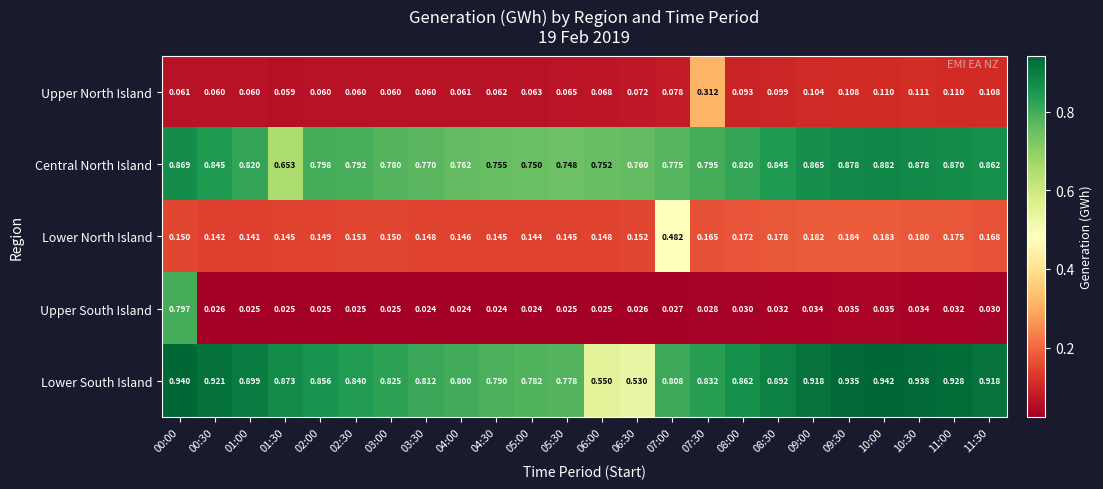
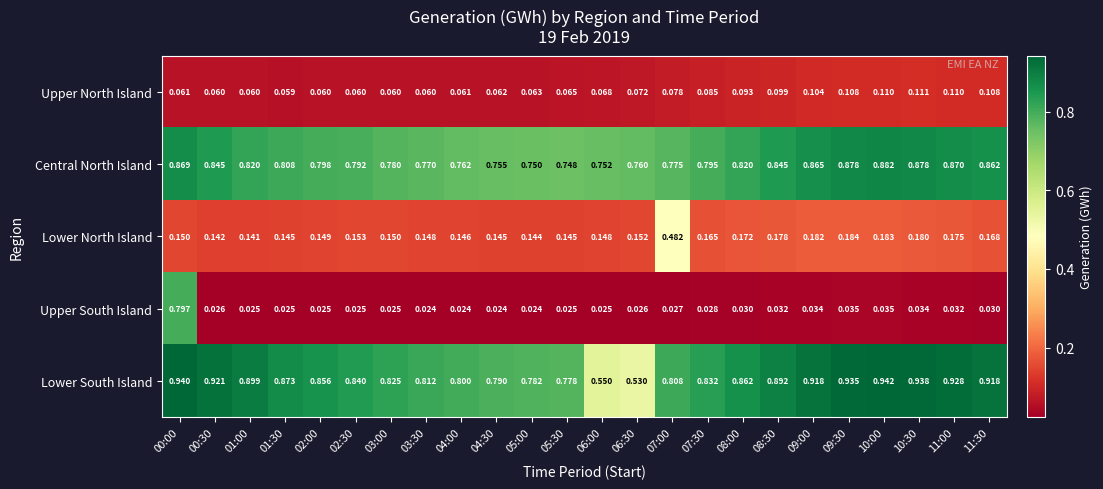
  {
    "Upper North Island": {
      "00:00": 0.061,
      "00:30": 0.060,
      "01:00": 0.060,
      "01:30": 0.059,
      "02:00": 0.060,
      "02:30": 0.060,
      "03:00": 0.060,
      "03:30": 0.060,
      "04:00": 0.061,
      "04:30": 0.062,
      "05:00": 0.063,
      "05:30": 0.065,
      "06:00": 0.068,
      "06:30": 0.072,
      "07:00": 0.078,
-     "07:30": 0.312,
+     "07:30": 0.085,
      "08:00": 0.093,
      "08:30": 0.099,
      "09:00": 0.104,
      "09:30": 0.108,
      "10:00": 0.110,
      "10:30": 0.111,
      "11:00": 0.110
    },
    "Central North Island": {
      "00:00": 0.869,
      "00:30": 0.845,
      "01:00": 0.820,
-     "01:30": 0.653,
+     "01:30": 0.808,
      "02:00": 0.798,
      "02:30": 0.792,
      "03:00": 0.780,
      "03:30": 0.770,
      "04:00": 0.762,
      "04:30": 0.755,
      "05:00": 0.750,
      "05:30": 0.748,
      "06:00": 0.752,
      "06:30": 0.760,
      "07:00": 0.775,
      "07:30": 0.795,
      "08:00": 0.820,
      "08:30": 0.845,
      "09:00": 0.865,
      "09:30": 0.878,
      "10:00": 0.882,
      "10:30": 0.878,
      "11:00": 0.870,
      "11:30": 0.862
    },
    "Lower North Island": {
      "00:00": 0.150,
      "00:30": 0.142,
      "01:00": 0.141,
      "01:30": 0.145,
      "02:00": 0.149,
      "02:30": 0.153,
      "03:00": 0.150,
      "03:30": 0.148,
      "04:00": 0.146,
      "04:30": 0.145,
      "05:00": 0.144,
      "05:30": 0.145,
      "06:00": 0.148,
      "06:30": 0.152,
      "07:00": 0.482,
      "07:30": 0.165,
      "08:00": 0.172,
      "08:30": 0.178,
      "09:00": 0.182,
      "09:30": 0.184,
      "10:00": 0.183,
      "10:30": 0.180,
      "11:00": 0.175,
      "11:30": 0.168
    },
    "Upper South Island": {
      "00:00": 0.797,
      "00:30": 0.026,
      "01:00": 0.025,
      "01:30": 0.025,
      "02:00": 0.025,
      "02:30": 0.025,
      "03:00": 0.025,
      "03:30": 0.024,
      "04:00": 0.024,
      "04:30": 0.024,
      "05:00": 0.024,
      "05:30": 0.025,
      "06:00": 0.025,
      "06:30": 0.026,
      "07:00": 0.027,
      "07:30": 0.028,
      "08:00": 0.030,
      "08:30": 0.032,
      "09:00": 0.034,
      "09:30": 0.035,
      "10:00": 0.035,
      "10:30": 0.034,
      "11:00": 0.032,
      "11:30": 0.030
    },
    "Lower South Island": {
      "00:00": 0.940,
      "00:30": 0.921,
      "01:00": 0.899,
      "01:30": 0.873,
      "02:00": 0.856,
      "02:30": 0.840,
      "03:00": 0.825,
      "03:30": 0.812,
      "04:00": 0.800,
      "04:30": 0.790,
      "05:00": 0.782,
      "05:30": 0.778,
      "06:00": 0.550,
      "06:30": 0.530,
      "07:00": 0.808,
      "07:30": 0.832,
      "08:00": 0.862,
      "08:30": 0.892,
      "09:00": 0.918,
      "09:30": 0.935,
      "10:00": 0.942,
      "10:30": 0.938,
      "11:00": 0.928,
      "11:30": 0.918
    }
  }
